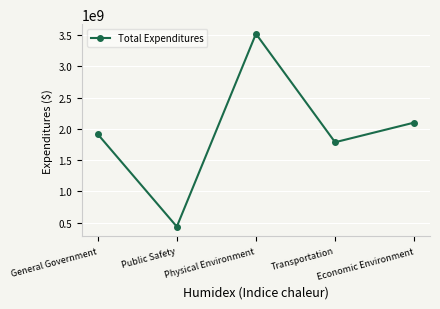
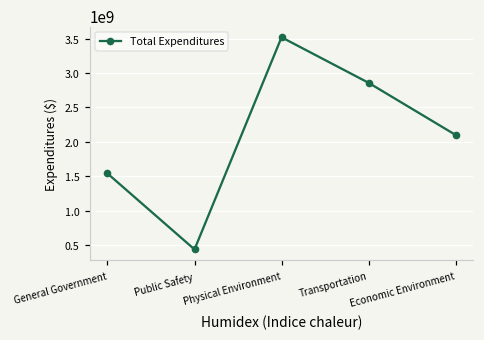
  {
-   "General Government": 1900000000,
+   "General Government": 1500000000,
    "Public Safety": 400000000,
    "Physical Environment": 3500000000,
-   "Transportation": 1800000000,
+   "Transportation": 2900000000,
    "Economic Environment": 2100000000
  }
